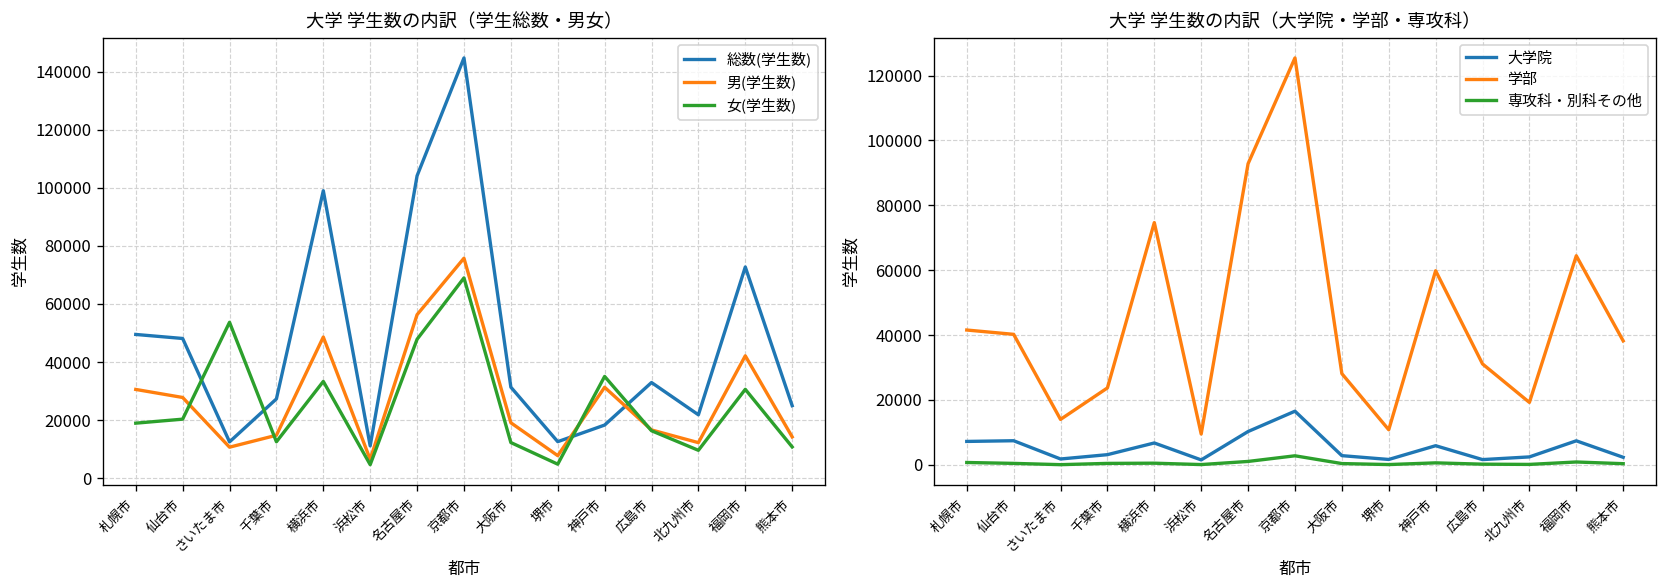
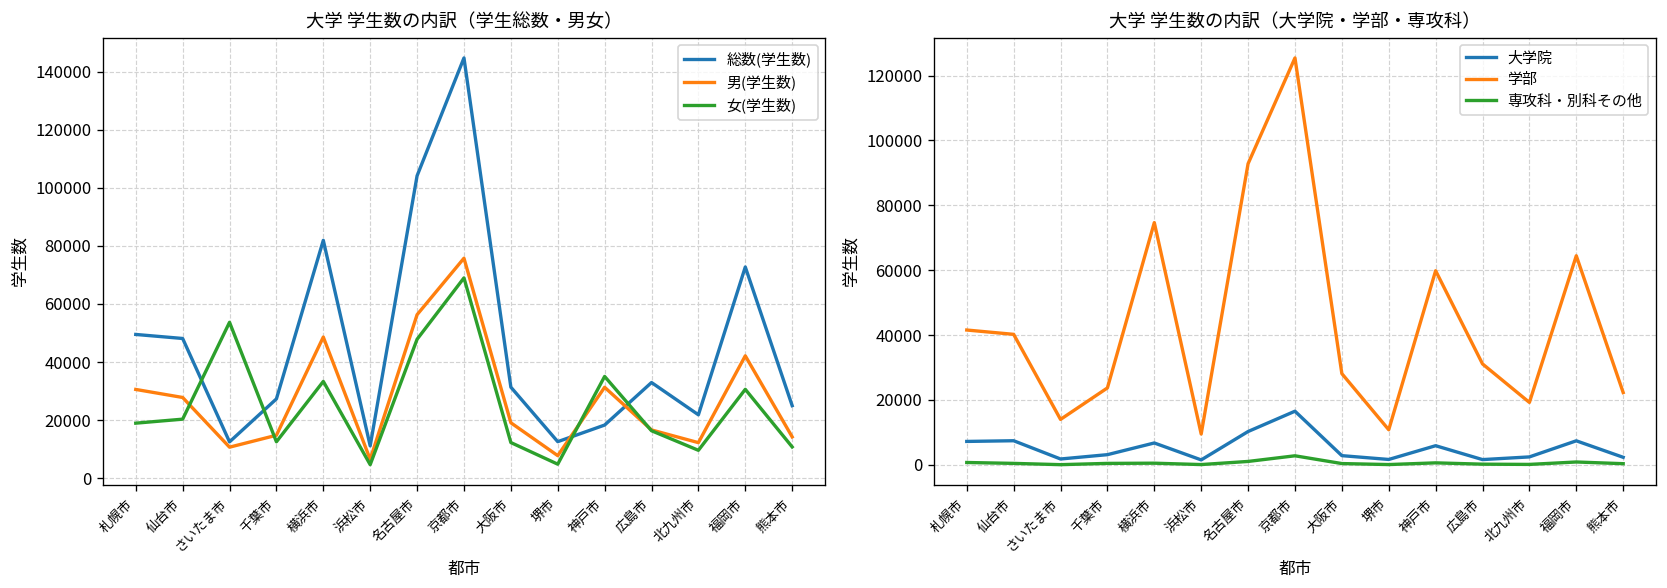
  {
    "大学 学生数の内訳（学生総数・男女）": {
      "総数(学生数)": {
        "札幌市": 50000,
        "仙台市": 48000,
        "さいたま市": 12000,
        "千葉市": 27000,
-       "横浜市": 99000,
+       "横浜市": 82000,
        "浜松市": 11000,
        "名古屋市": 104000,
        "京都市": 145000,
        "大阪市": 31000,
        "堺市": 13000,
        "神戸市": 18000,
        "広島市": 33000,
        "北九州市": 22000,
        "福岡市": 73000,
        "熊本市": 25000
      },
      "男(学生数)": {
        "札幌市": 31000,
        "仙台市": 28000,
        "さいたま市": 11000,
        "千葉市": 15000,
        "横浜市": 49000,
        "浜松市": 6000,
        "名古屋市": 56000,
        "京都市": 76000,
        "大阪市": 19000,
        "堺市": 8000,
        "神戸市": 31000,
        "北九州市": 12000,
        "福岡市": 42000,
        "熊本市": 14000
      },
      "女(学生数)": {
        "札幌市": 19000,
        "仙台市": 20000,
        "さいたま市": 54000,
        "千葉市": 13000,
        "横浜市": 33000,
        "浜松市": 5000,
        "名古屋市": 48000,
        "京都市": 69000,
        "大阪市": 12000,
        "堺市": 5000,
        "神戸市": 35000,
        "北九州市": 10000,
        "福岡市": 31000,
        "熊本市": 11000
      }
    },
    "大学 学生数の内訳（大学院・学部・専攻科）": {
      "大学院": {
        "札幌市": 7000,
        "仙台市": 7000,
        "さいたま市": 2000,
        "千葉市": 3000,
        "横浜市": 7000,
        "浜松市": 2000,
        "名古屋市": 10000,
        "京都市": 17000,
        "大阪市": 3000,
        "堺市": 2000,
        "神戸市": 6000,
        "広島市": 2000,
        "北九州市": 2000,
        "福岡市": 7000,
        "熊本市": 2000
      },
      "学部": {
        "札幌市": 42000,
        "仙台市": 40000,
        "さいたま市": 14000,
        "千葉市": 24000,
        "横浜市": 75000,
        "浜松市": 10000,
        "名古屋市": 93000,
        "京都市": 125000,
        "大阪市": 28000,
        "堺市": 11000,
        "神戸市": 60000,
        "広島市": 31000,
        "北九州市": 19000,
        "福岡市": 64000,
-       "熊本市": 38000
+       "熊本市": 22000
      },
      "専攻科・別科その他": {
        "札幌市": 1000,
        "仙台市": 0,
        "さいたま市": 0,
        "千葉市": 0,
        "横浜市": 1000,
        "浜松市": 0,
        "名古屋市": 1000,
        "京都市": 3000,
        "大阪市": 0,
        "堺市": 0,
        "神戸市": 1000,
        "広島市": 0,
        "北九州市": 0,
        "福岡市": 1000,
        "熊本市": 0
      }
    }
  }
